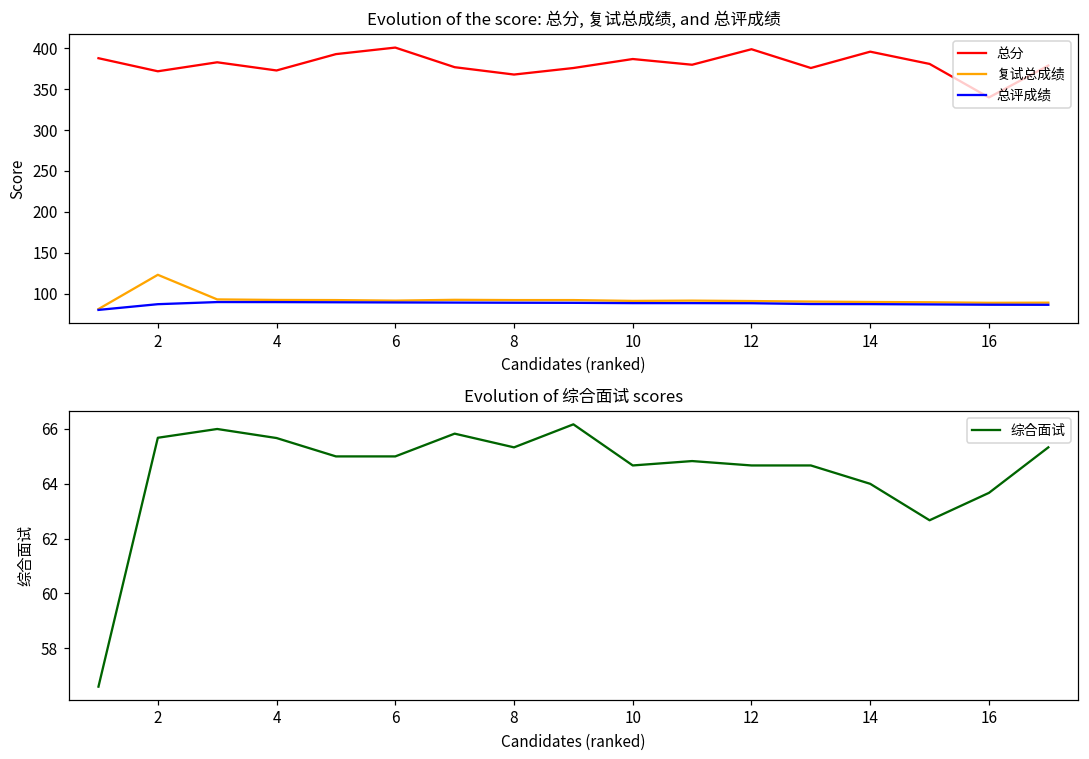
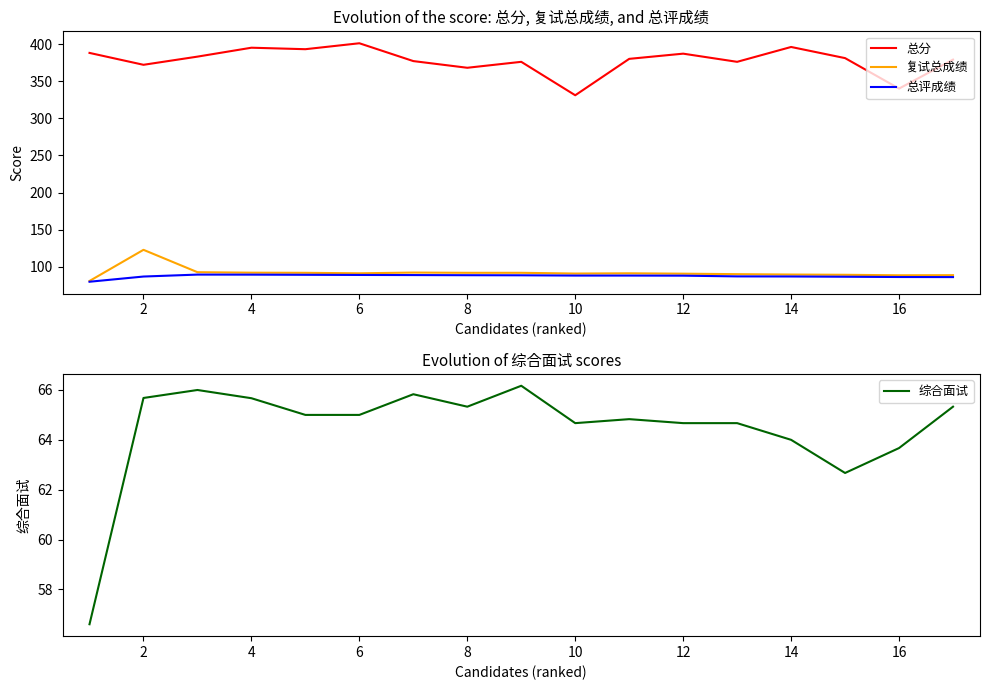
  {
    "Evolution of the score: 总分, 复试总成绩, and 总评成绩": {
      "总分": {
        "2": 370,
-       "4": 370,
+       "4": 400,
        "6": 400,
        "8": 370,
-       "10": 390,
-       "12": 400,
+       "10": 330,
+       "12": 390,
        "14": 400
      },
      "复试总成绩": {
        "2": 120
      },
      "总评成绩": {
        "2": 90
      }
    },
    "Evolution of 综合面试 scores": {
      "2": 65.7,
      "4": 65.7,
      "6": 65.0,
      "8": 65.3,
      "10": 64.7,
      "12": 64.7,
      "14": 64.0,
      "16": 63.7
    }
  }
